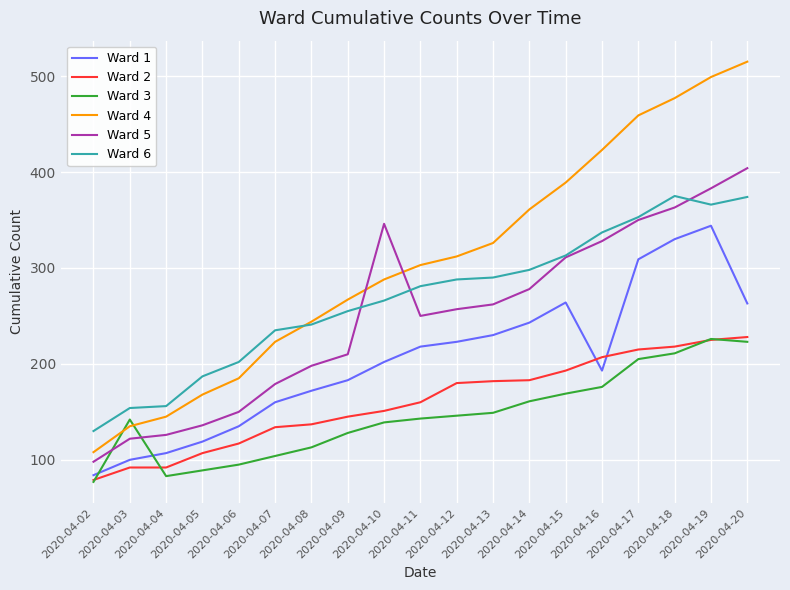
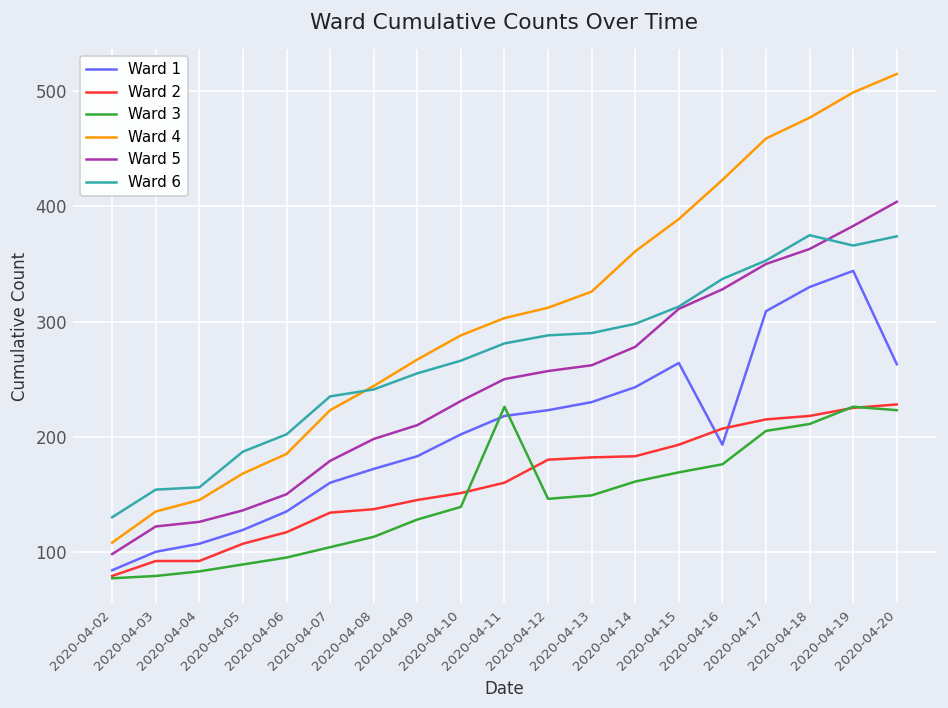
  {
    "Ward 1": {
      "2020-04-02": 80,
      "2020-04-03": 100,
      "2020-04-04": 110,
      "2020-04-05": 120,
      "2020-04-06": 140,
      "2020-04-07": 160,
      "2020-04-08": 170,
      "2020-04-09": 180,
      "2020-04-10": 200,
      "2020-04-11": 220,
      "2020-04-12": 220,
      "2020-04-13": 230,
      "2020-04-14": 240,
      "2020-04-15": 260,
      "2020-04-16": 190,
      "2020-04-17": 310,
      "2020-04-18": 330,
      "2020-04-19": 340,
      "2020-04-20": 260
    },
    "Ward 2": {
      "2020-04-03": 90,
      "2020-04-04": 90,
      "2020-04-05": 110,
      "2020-04-06": 120,
      "2020-04-07": 130,
      "2020-04-08": 140,
      "2020-04-09": 150,
      "2020-04-10": 150,
      "2020-04-11": 160,
      "2020-04-12": 180,
      "2020-04-13": 180,
      "2020-04-14": 180,
      "2020-04-15": 190,
      "2020-04-16": 210,
      "2020-04-17": 220,
      "2020-04-18": 220,
      "2020-04-20": 230
    },
    "Ward 3": {
-     "2020-04-03": 140,
+     "2020-04-03": 80,
      "2020-04-04": 80,
      "2020-04-05": 90,
      "2020-04-06": 100,
      "2020-04-07": 100,
      "2020-04-08": 110,
      "2020-04-09": 130,
      "2020-04-10": 140,
-     "2020-04-11": 140,
+     "2020-04-11": 230,
      "2020-04-12": 150,
      "2020-04-13": 150,
      "2020-04-14": 160,
      "2020-04-15": 170,
      "2020-04-16": 180,
      "2020-04-17": 210,
      "2020-04-18": 210,
      "2020-04-20": 220
    },
    "Ward 4": {
      "2020-04-02": 110,
      "2020-04-03": 140,
      "2020-04-04": 150,
      "2020-04-05": 170,
      "2020-04-06": 190,
      "2020-04-07": 220,
      "2020-04-08": 240,
      "2020-04-09": 270,
      "2020-04-10": 290,
      "2020-04-11": 300,
      "2020-04-12": 310,
      "2020-04-13": 330,
      "2020-04-14": 360,
      "2020-04-15": 390,
      "2020-04-16": 420,
      "2020-04-17": 460,
      "2020-04-18": 480,
      "2020-04-19": 500,
      "2020-04-20": 520
    },
    "Ward 5": {
      "2020-04-02": 100,
      "2020-04-03": 120,
      "2020-04-04": 130,
      "2020-04-05": 140,
      "2020-04-06": 150,
      "2020-04-07": 180,
      "2020-04-08": 200,
      "2020-04-09": 210,
-     "2020-04-10": 350,
+     "2020-04-10": 230,
      "2020-04-11": 250,
      "2020-04-12": 260,
      "2020-04-13": 260,
      "2020-04-14": 280,
      "2020-04-16": 330,
      "2020-04-17": 350,
      "2020-04-18": 360,
      "2020-04-19": 380,
      "2020-04-20": 400
    },
    "Ward 6": {
      "2020-04-02": 130,
      "2020-04-03": 150,
      "2020-04-04": 160,
      "2020-04-05": 190,
      "2020-04-06": 200,
      "2020-04-07": 240,
      "2020-04-08": 240,
      "2020-04-09": 260,
      "2020-04-10": 270,
      "2020-04-11": 280,
      "2020-04-12": 290,
      "2020-04-13": 290,
      "2020-04-14": 300,
      "2020-04-16": 340,
      "2020-04-17": 350,
      "2020-04-18": 380,
      "2020-04-19": 370,
      "2020-04-20": 370
    }
  }
